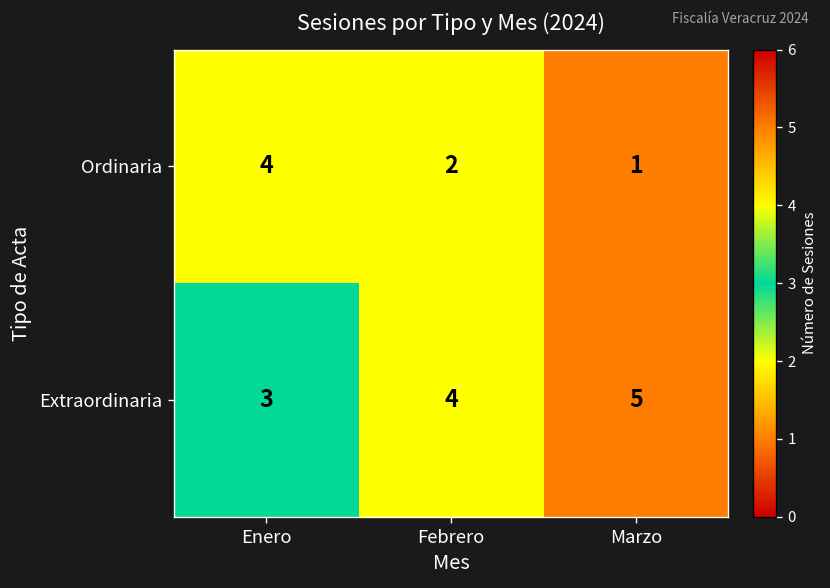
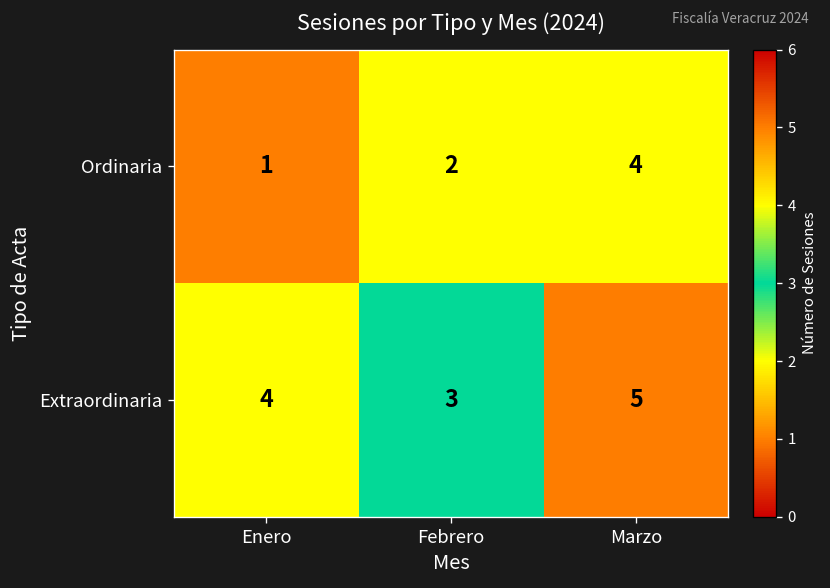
  {
    "Ordinaria": {
-     "Enero": 4,
+     "Enero": 1,
      "Febrero": 2,
-     "Marzo": 1
+     "Marzo": 4
    },
    "Extraordinaria": {
-     "Enero": 3,
-     "Febrero": 4,
+     "Enero": 4,
+     "Febrero": 3,
      "Marzo": 5
    }
  }
